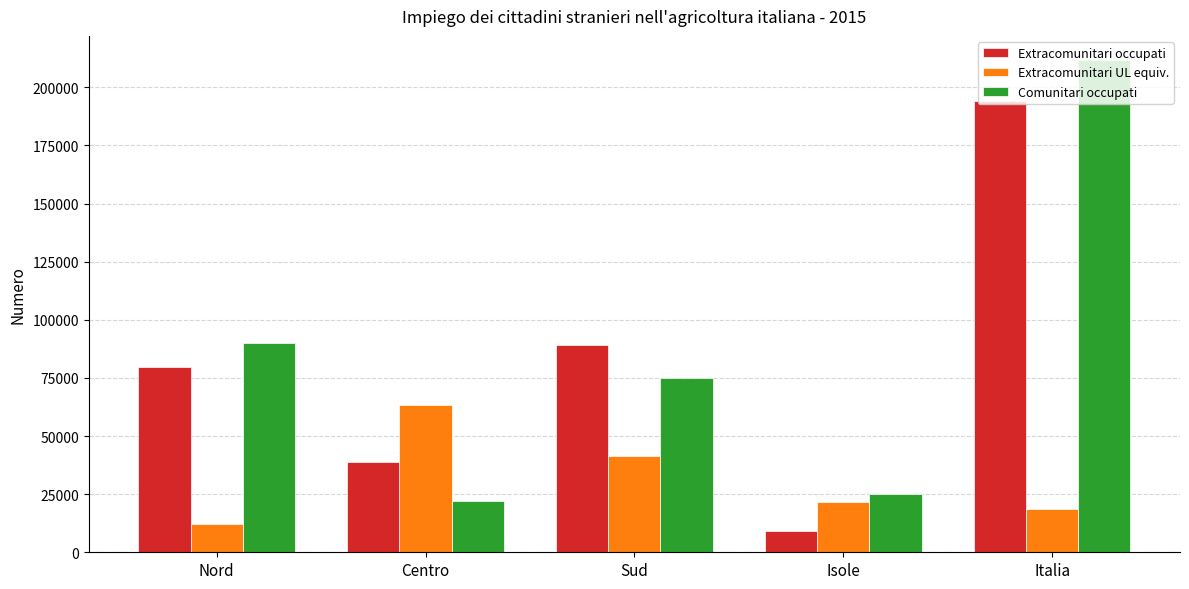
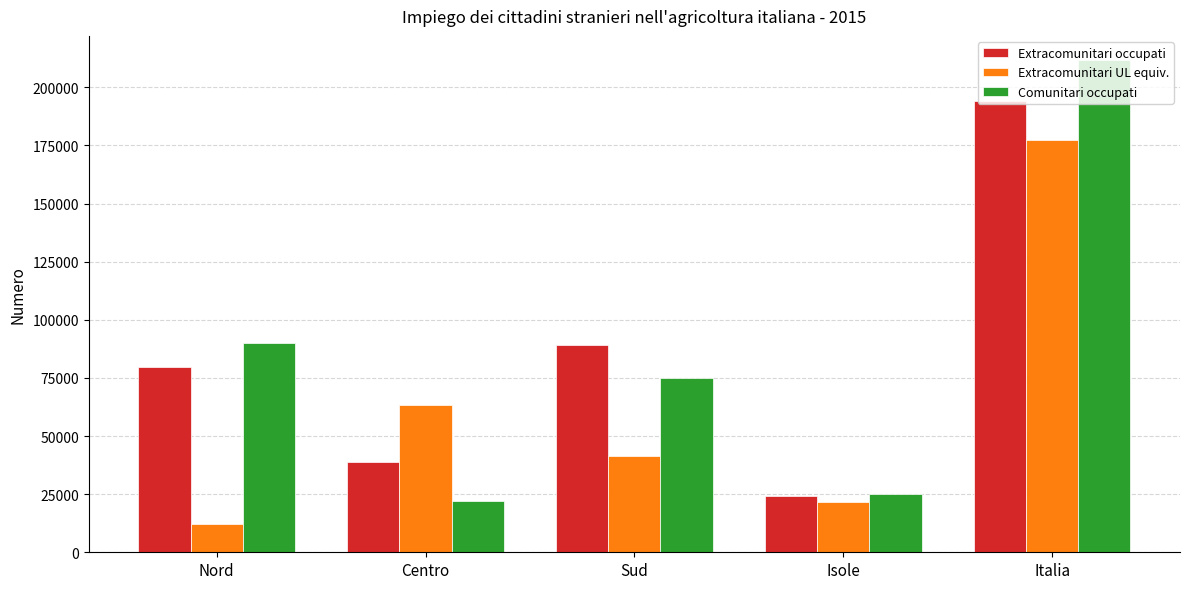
  {
    "Extracomunitari occupati": {
      "Nord": 80000,
      "Centro": 39000,
      "Sud": 89000,
-     "Isole": 9000
+     "Isole": 24000
    },
    "Extracomunitari UL equiv.": {
      "Nord": 12000,
      "Centro": 63000,
      "Sud": 41000,
      "Isole": 22000,
-     "Italia": 19000
+     "Italia": 177000
    },
    "Comunitari occupati": {
      "Nord": 90000,
      "Centro": 22000,
      "Sud": 75000,
      "Isole": 25000
    }
  }
